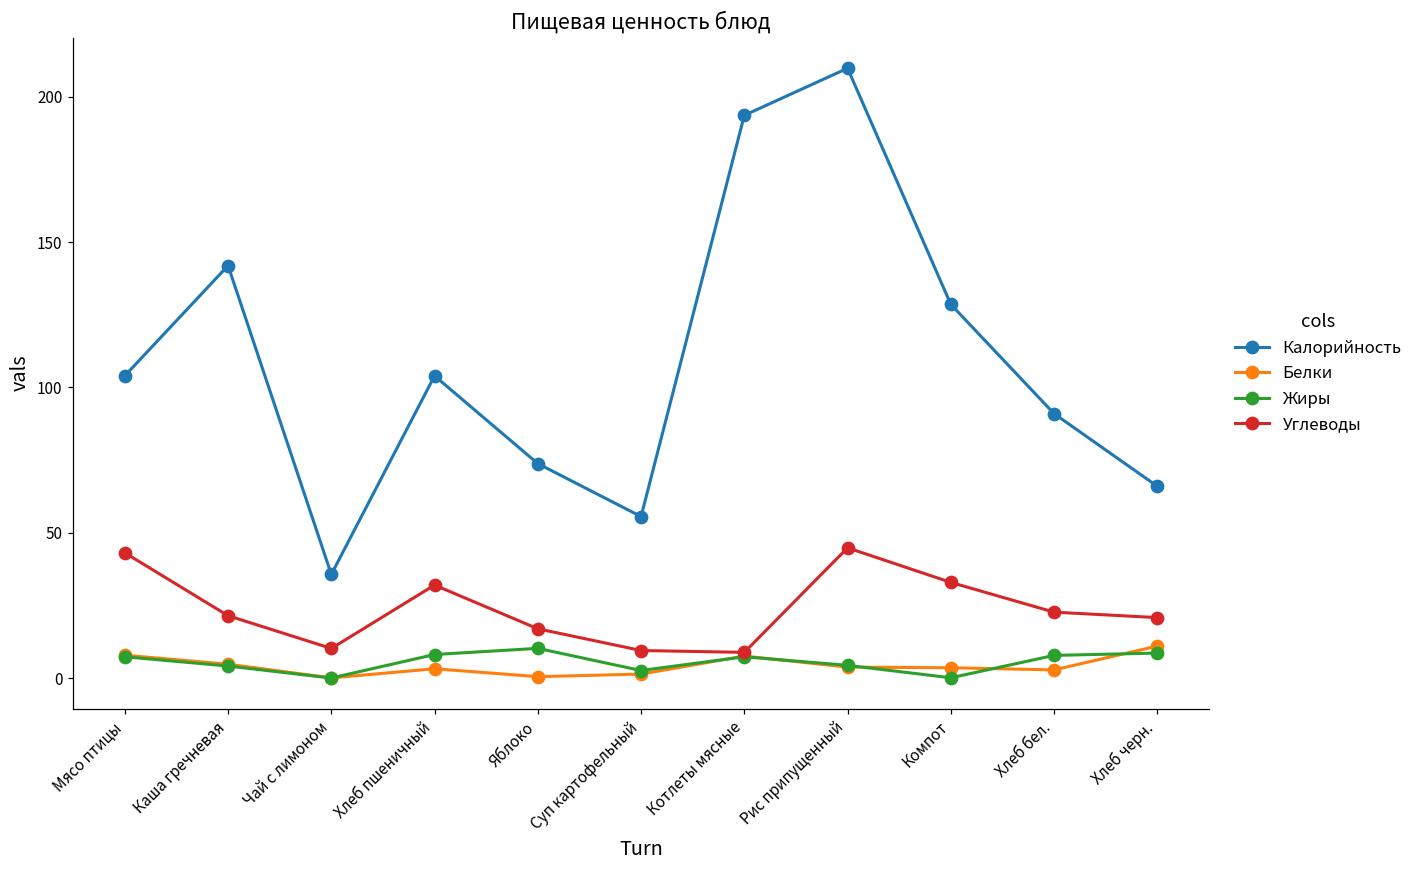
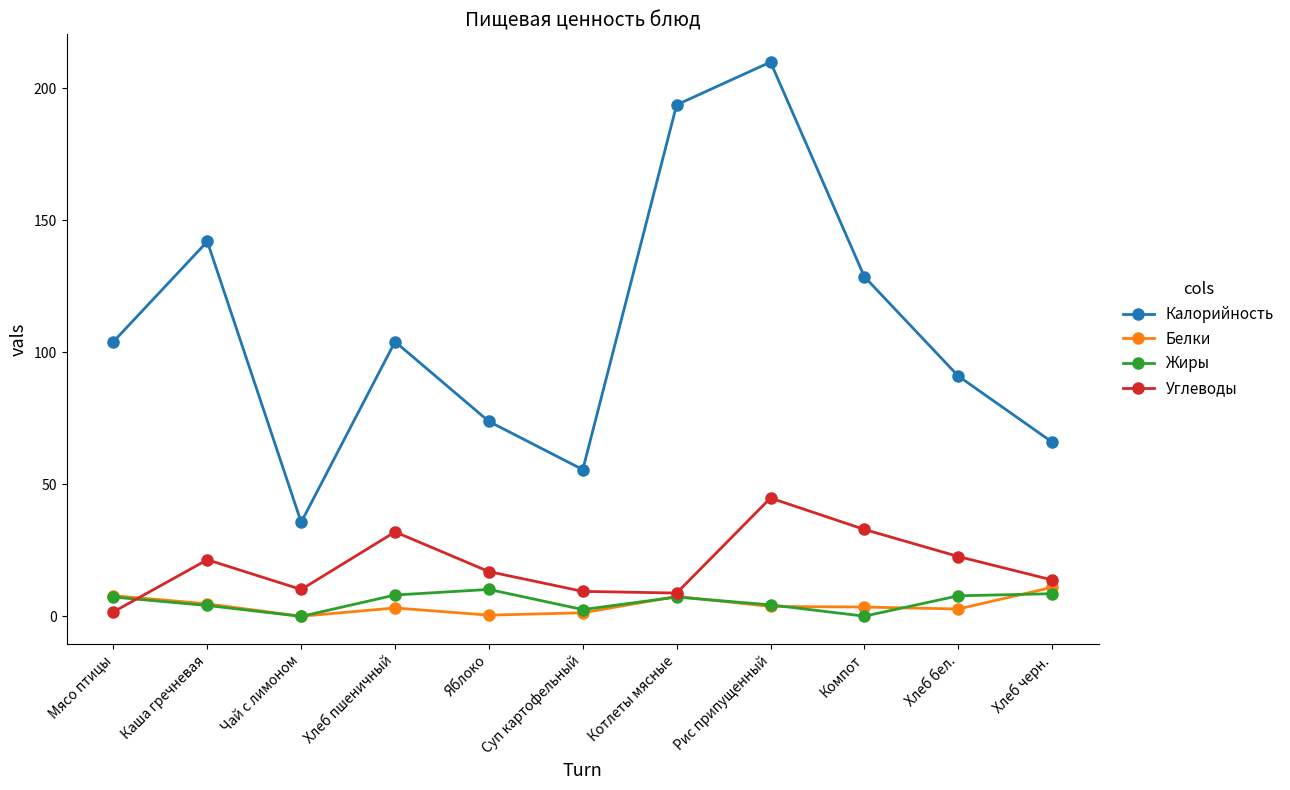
  {
    "Калорийность": {
      "Мясо птицы": 104,
      "Каша гречневая": 142,
      "Чай с лимоном": 36,
      "Хлеб пшеничный": 104,
      "Яблоко": 74,
      "Суп картофельный": 56,
      "Котлеты мясные": 194,
      "Рис припущенный": 210,
      "Компот": 129,
      "Хлеб бел.": 91,
      "Хлеб черн.": 66
    },
    "Белки": {
      "Хлеб пшеничный": 3,
      "Яблоко": 0,
      "Суп картофельный": 1,
      "Компот": 4,
      "Хлеб бел.": 3,
      "Хлеб черн.": 11
    },
    "Жиры": {
      "Хлеб пшеничный": 8,
      "Яблоко": 10,
      "Суп картофельный": 3,
      "Компот": 0,
      "Хлеб бел.": 8,
      "Хлеб черн.": 9
    },
    "Углеводы": {
-     "Мясо птицы": 43,
+     "Мясо птицы": 2,
      "Каша гречневая": 21,
      "Чай с лимоном": 10,
      "Хлеб пшеничный": 32,
      "Яблоко": 17,
      "Суп картофельный": 9,
      "Котлеты мясные": 9,
      "Рис припущенный": 45,
      "Компот": 33,
      "Хлеб бел.": 23,
-     "Хлеб черн.": 21
+     "Хлеб черн.": 14
    }
  }
